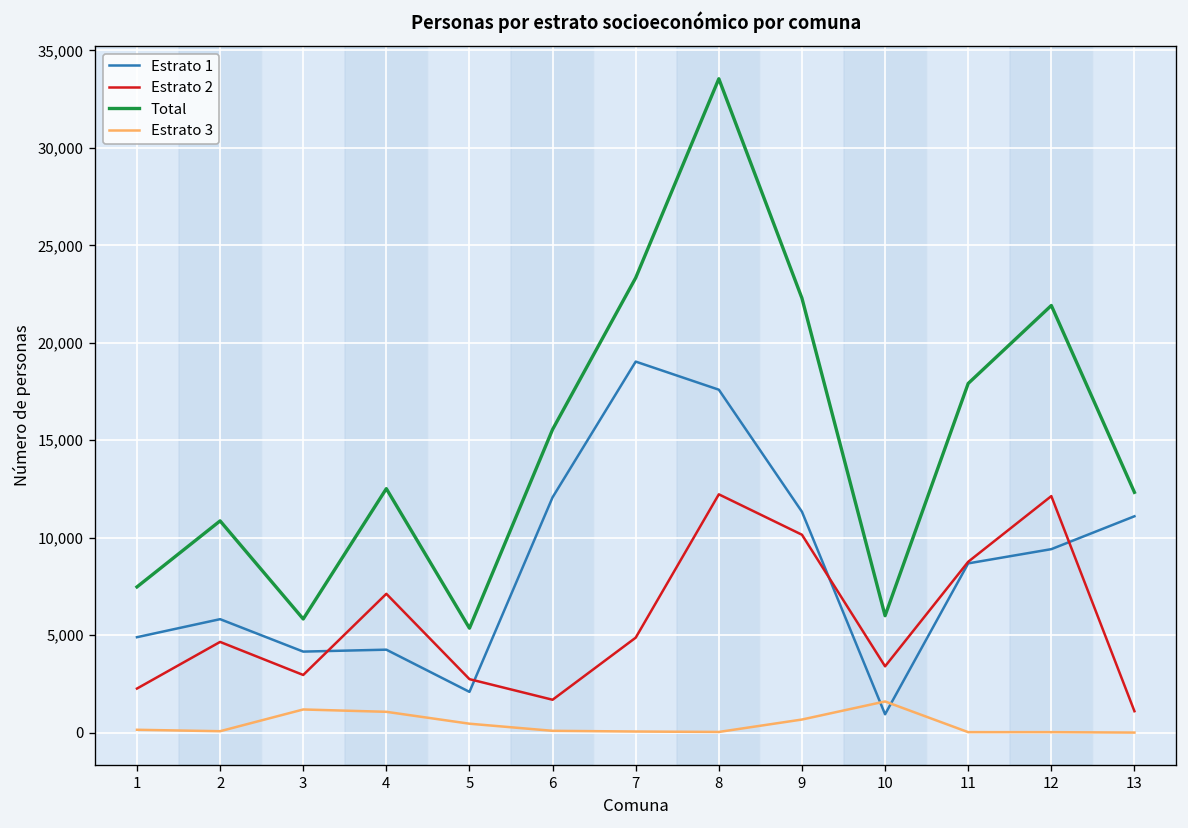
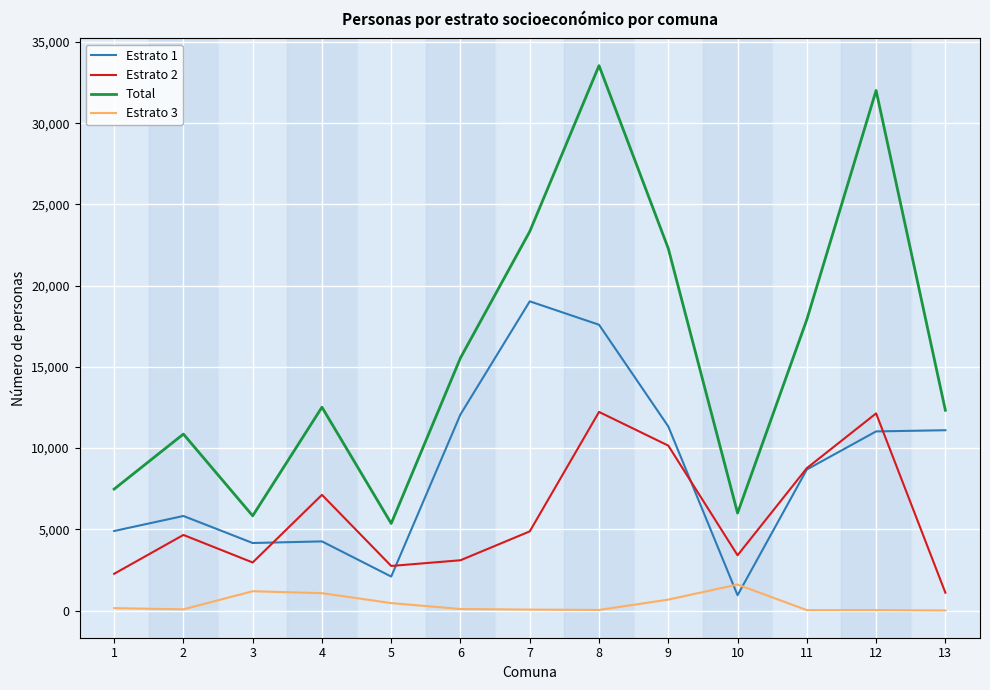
  {
    "Estrato 1": {
      "1": "4,900",
      "2": "5,800",
      "3": "4,200",
      "4": "4,300",
      "5": "2,100",
      "6": "12,100",
      "7": "19,000",
      "8": "17,600",
      "9": "11,300",
      "10": "900",
-     "12": "9,400",
+     "12": "11,000",
      "13": "11,100"
    },
    "Estrato 2": {
      "1": "2,300",
      "2": "4,700",
      "3": "3,000",
      "4": "7,100",
      "5": "2,700",
-     "6": "1,700",
+     "6": "3,100",
      "7": "4,900",
      "8": "12,200",
      "9": "10,200",
      "10": "3,400",
      "12": "12,100",
      "13": "1,100"
    },
    "Total": {
      "1": "7,500",
      "2": "10,900",
      "3": "5,800",
      "4": "12,500",
      "5": "5,400",
      "6": "15,600",
      "7": "23,300",
      "8": "33,500",
      "9": "22,300",
      "10": "6,000",
      "11": "17,900",
-     "12": "21,900",
+     "12": "32,000",
      "13": "12,300"
    },
    "Estrato 3": {
      "1": "100",
      "2": "100",
      "3": "1,200",
      "4": "1,100",
      "5": "500",
      "6": "100",
      "7": "100",
      "8": "0",
      "9": "700",
      "10": "1,600",
      "11": "0",
      "12": "0",
      "13": "0"
    }
  }
